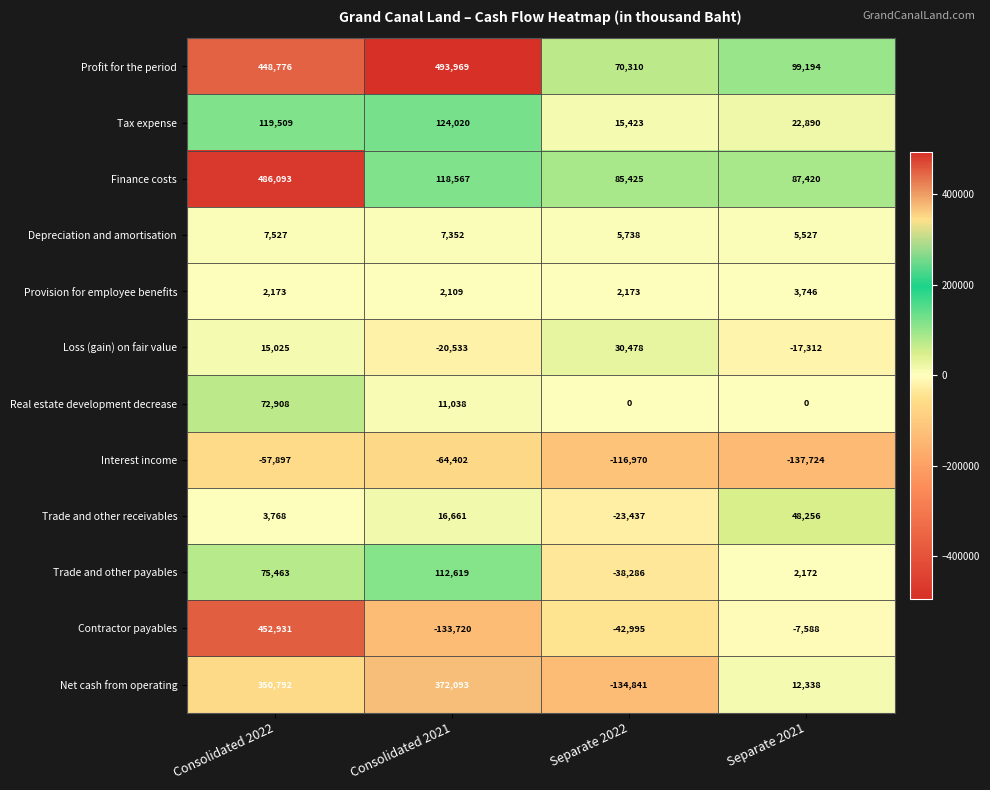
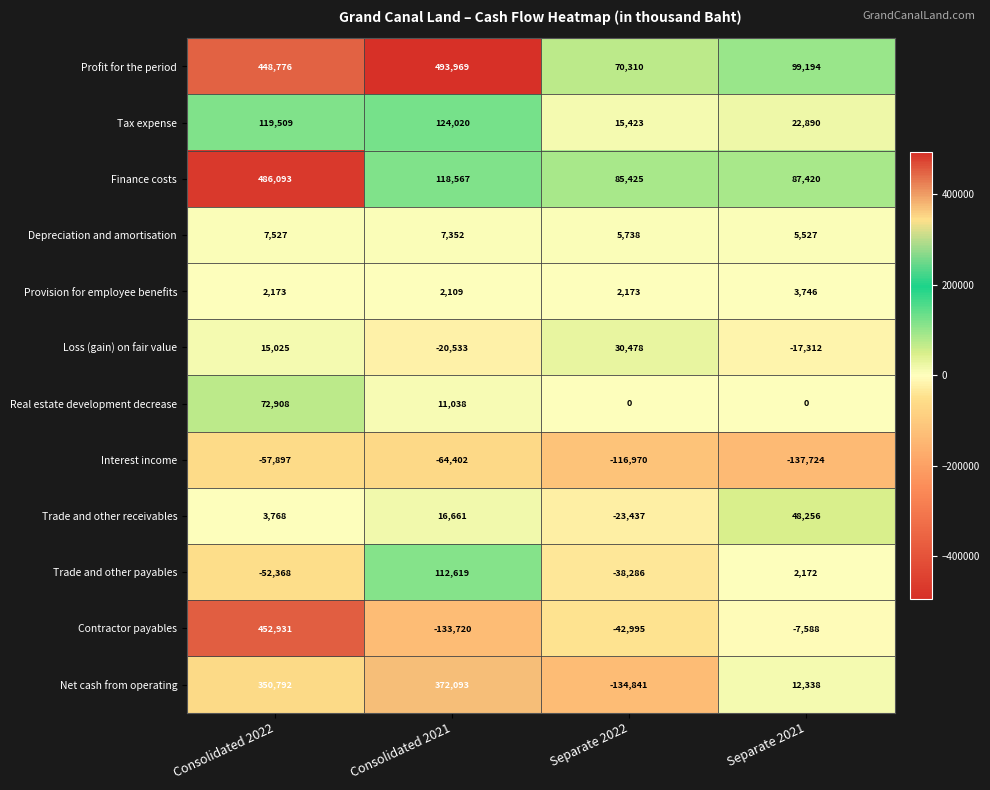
  {
    "Profit for the period": {
      "Consolidated 2022": "448,776",
      "Consolidated 2021": "493,969",
      "Separate 2022": "70,310",
      "Separate 2021": "99,194"
    },
    "Tax expense": {
      "Consolidated 2022": "119,509",
      "Consolidated 2021": "124,020",
      "Separate 2022": "15,423",
      "Separate 2021": "22,890"
    },
    "Finance costs": {
      "Consolidated 2022": "486,093",
      "Consolidated 2021": "118,567",
      "Separate 2022": "85,425",
      "Separate 2021": "87,420"
    },
    "Depreciation and amortisation": {
      "Consolidated 2022": "7,527",
      "Consolidated 2021": "7,352",
      "Separate 2022": "5,738",
      "Separate 2021": "5,527"
    },
    "Provision for employee benefits": {
      "Consolidated 2022": "2,173",
      "Consolidated 2021": "2,109",
      "Separate 2022": "2,173",
      "Separate 2021": "3,746"
    },
    "Loss (gain) on fair value": {
      "Consolidated 2022": "15,025",
      "Consolidated 2021": "-20,533",
      "Separate 2022": "30,478",
      "Separate 2021": "-17,312"
    },
    "Real estate development decrease": {
      "Consolidated 2022": "72,908",
      "Consolidated 2021": "11,038",
      "Separate 2022": "0",
      "Separate 2021": "0"
    },
    "Interest income": {
      "Consolidated 2022": "-57,897",
      "Consolidated 2021": "-64,402",
      "Separate 2022": "-116,970",
      "Separate 2021": "-137,724"
    },
    "Trade and other receivables": {
      "Consolidated 2022": "3,768",
      "Consolidated 2021": "16,661",
      "Separate 2022": "-23,437",
      "Separate 2021": "48,256"
    },
    "Trade and other payables": {
-     "Consolidated 2022": "75,463",
+     "Consolidated 2022": "-52,368",
      "Consolidated 2021": "112,619",
      "Separate 2022": "-38,286",
      "Separate 2021": "2,172"
    },
    "Contractor payables": {
      "Consolidated 2022": "452,931",
      "Consolidated 2021": "-133,720",
      "Separate 2022": "-42,995",
      "Separate 2021": "-7,588"
    },
    "Net cash from operating": {
      "Consolidated 2022": "350,792",
      "Consolidated 2021": "372,093",
      "Separate 2022": "-134,841",
      "Separate 2021": "12,338"
    }
  }
